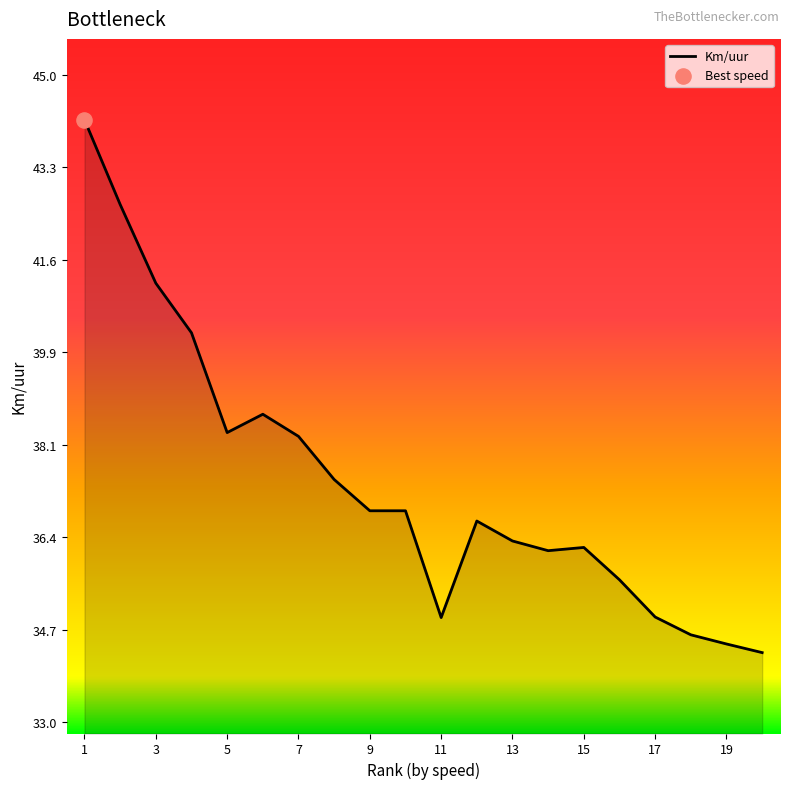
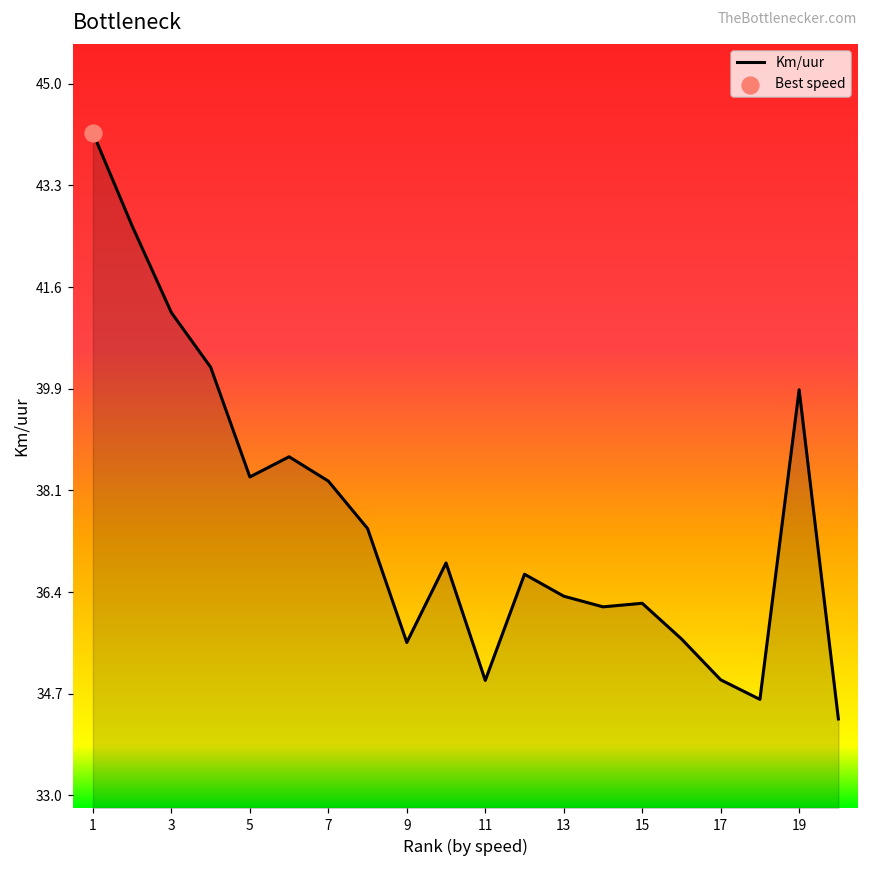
  {
    "Km/uur": {
      "3": 41.1,
      "5": 38.4,
      "7": 38.3,
-     "9": 36.9,
+     "9": 35.6,
      "11": 34.9,
      "13": 36.4,
      "15": 36.2,
      "17": 35.0,
-     "19": 34.5
+     "19": 39.8
    }
  }
